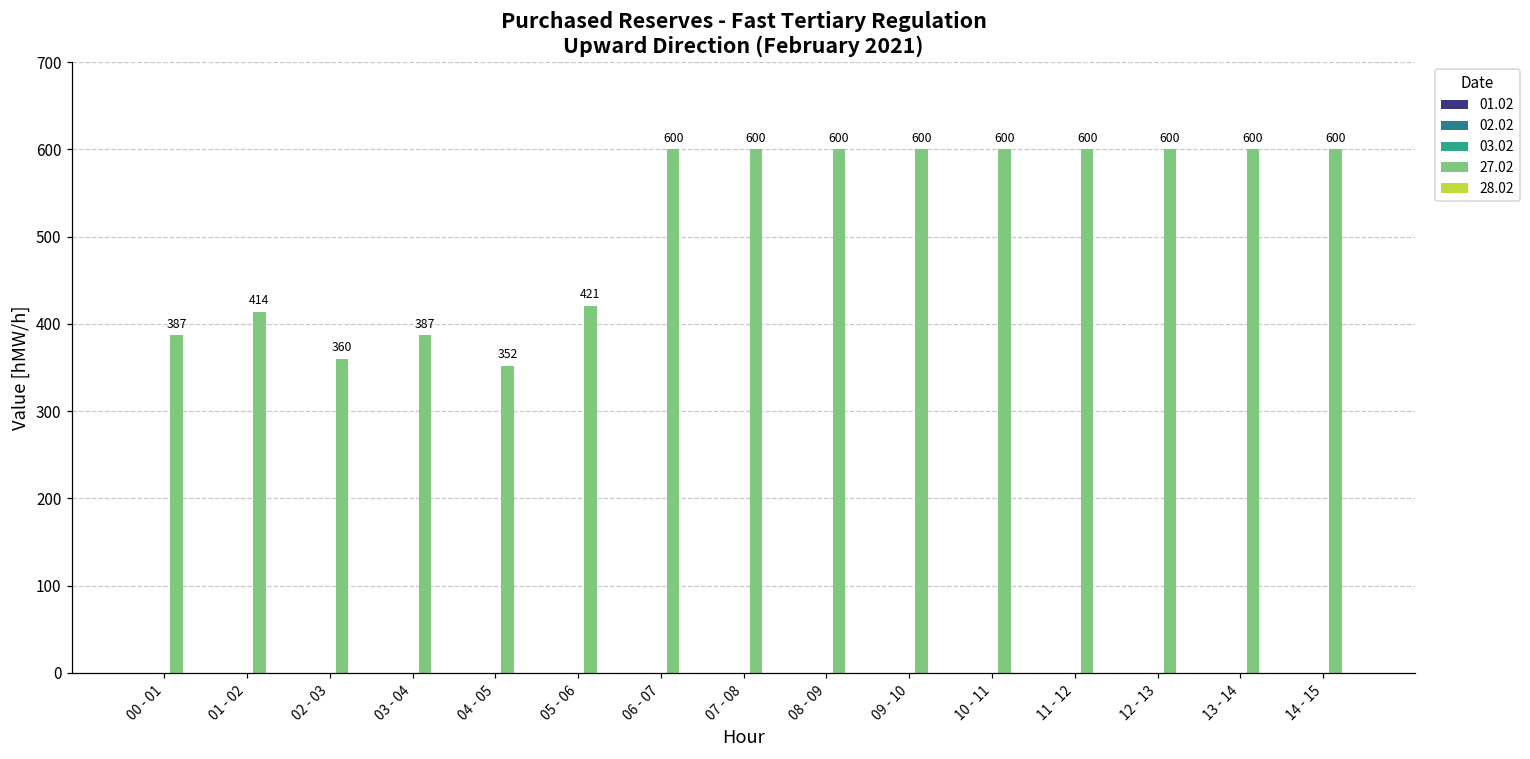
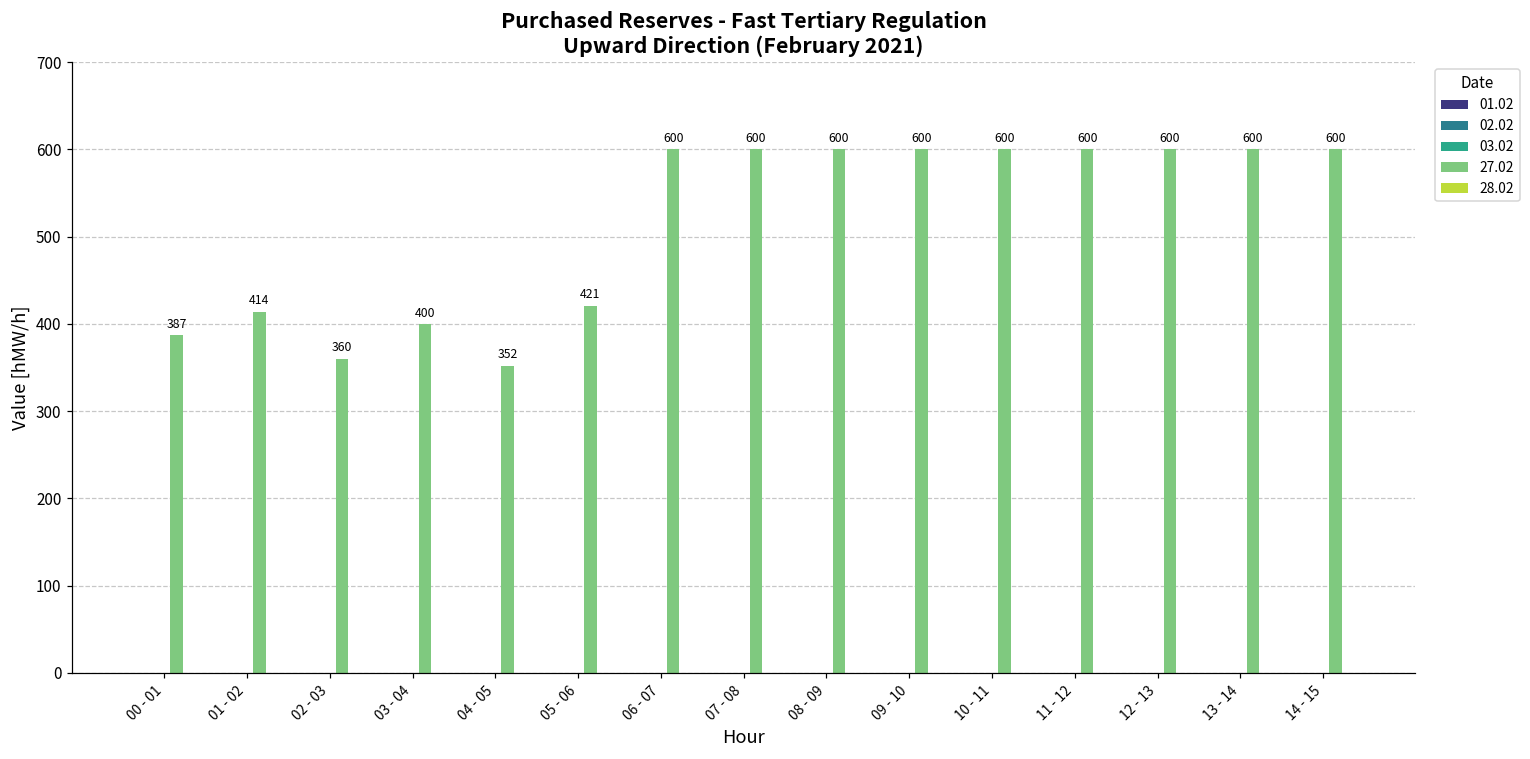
  {
    "01.02": {
      "00 - 01": 0,
      "01 - 02": 0,
      "02 - 03": 0,
      "03 - 04": 0,
      "04 - 05": 0,
      "05 - 06": 0,
      "06 - 07": 0,
      "07 - 08": 0,
      "08 - 09": 0,
      "09 - 10": 0,
      "10 - 11": 0,
      "11 - 12": 0,
      "12 - 13": 0,
      "13 - 14": 0,
      "14 - 15": 0
    },
    "27.02": {
      "00 - 01": 387,
      "01 - 02": 414,
      "02 - 03": 360,
-     "03 - 04": 387,
+     "03 - 04": 400,
      "04 - 05": 352,
      "05 - 06": 421,
      "06 - 07": 600,
      "07 - 08": 600,
      "08 - 09": 600,
      "09 - 10": 600,
      "10 - 11": 600,
      "11 - 12": 600,
      "12 - 13": 600,
      "13 - 14": 600,
      "14 - 15": 600
    },
    "28.02": {
      "00 - 01": 0,
      "01 - 02": 0,
      "02 - 03": 0,
      "03 - 04": 0,
      "04 - 05": 0,
      "05 - 06": 0,
      "06 - 07": 0,
      "07 - 08": 0,
      "08 - 09": 0,
      "09 - 10": 0,
      "10 - 11": 0,
      "11 - 12": 0,
      "12 - 13": 0,
      "13 - 14": 0,
      "14 - 15": 0
    }
  }
